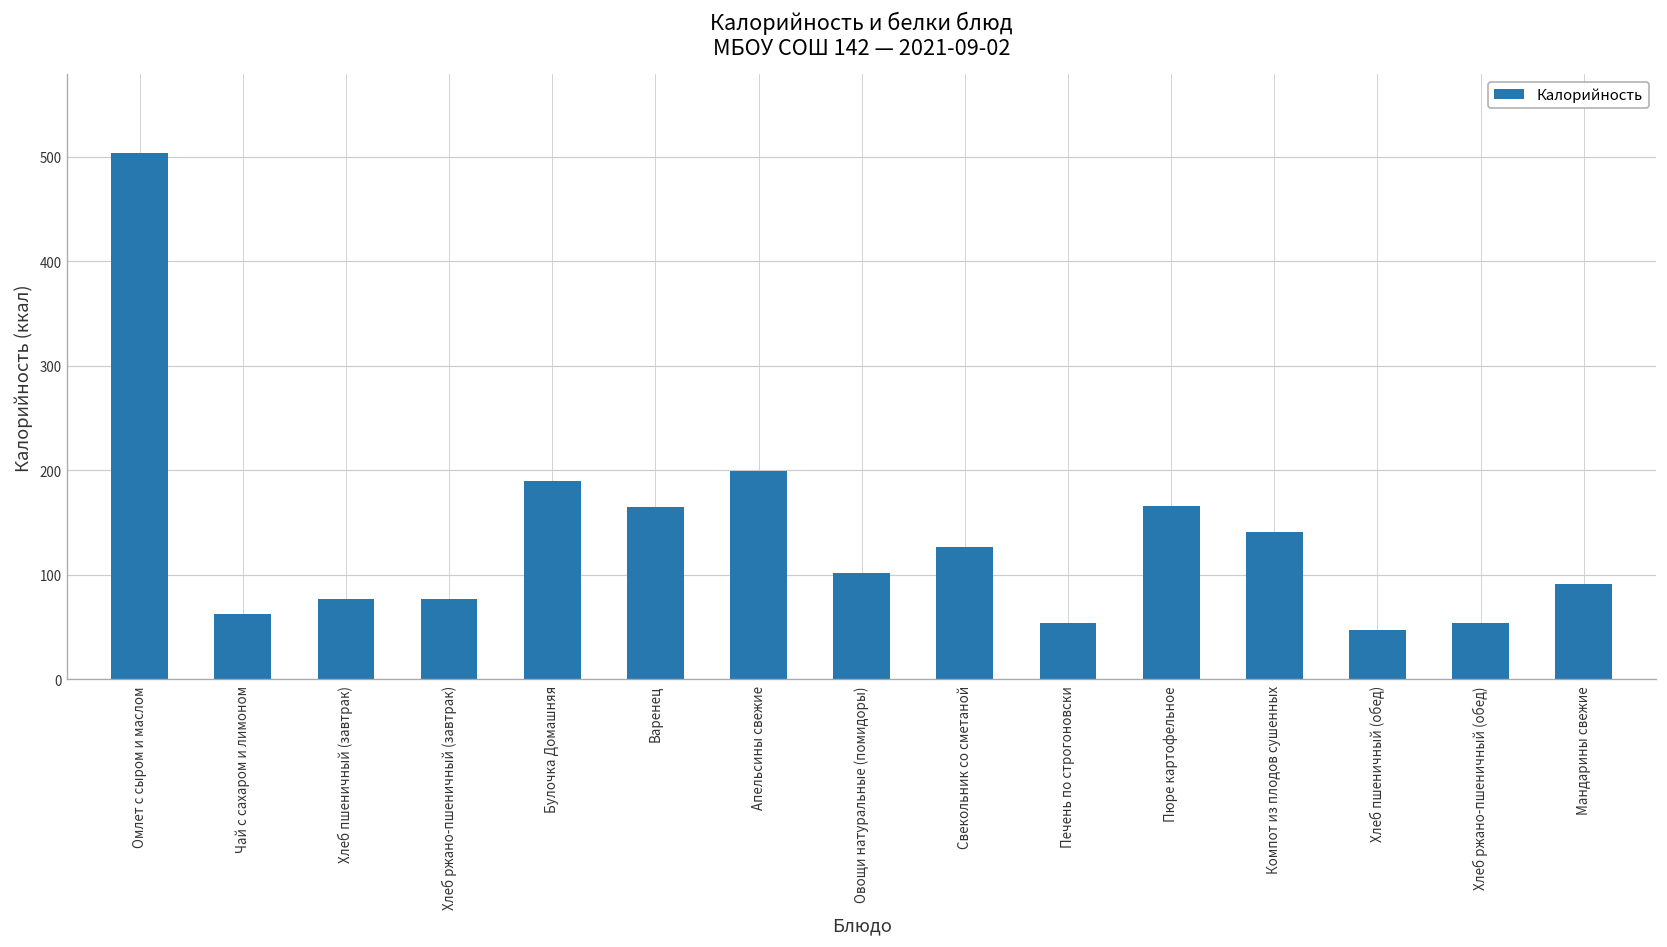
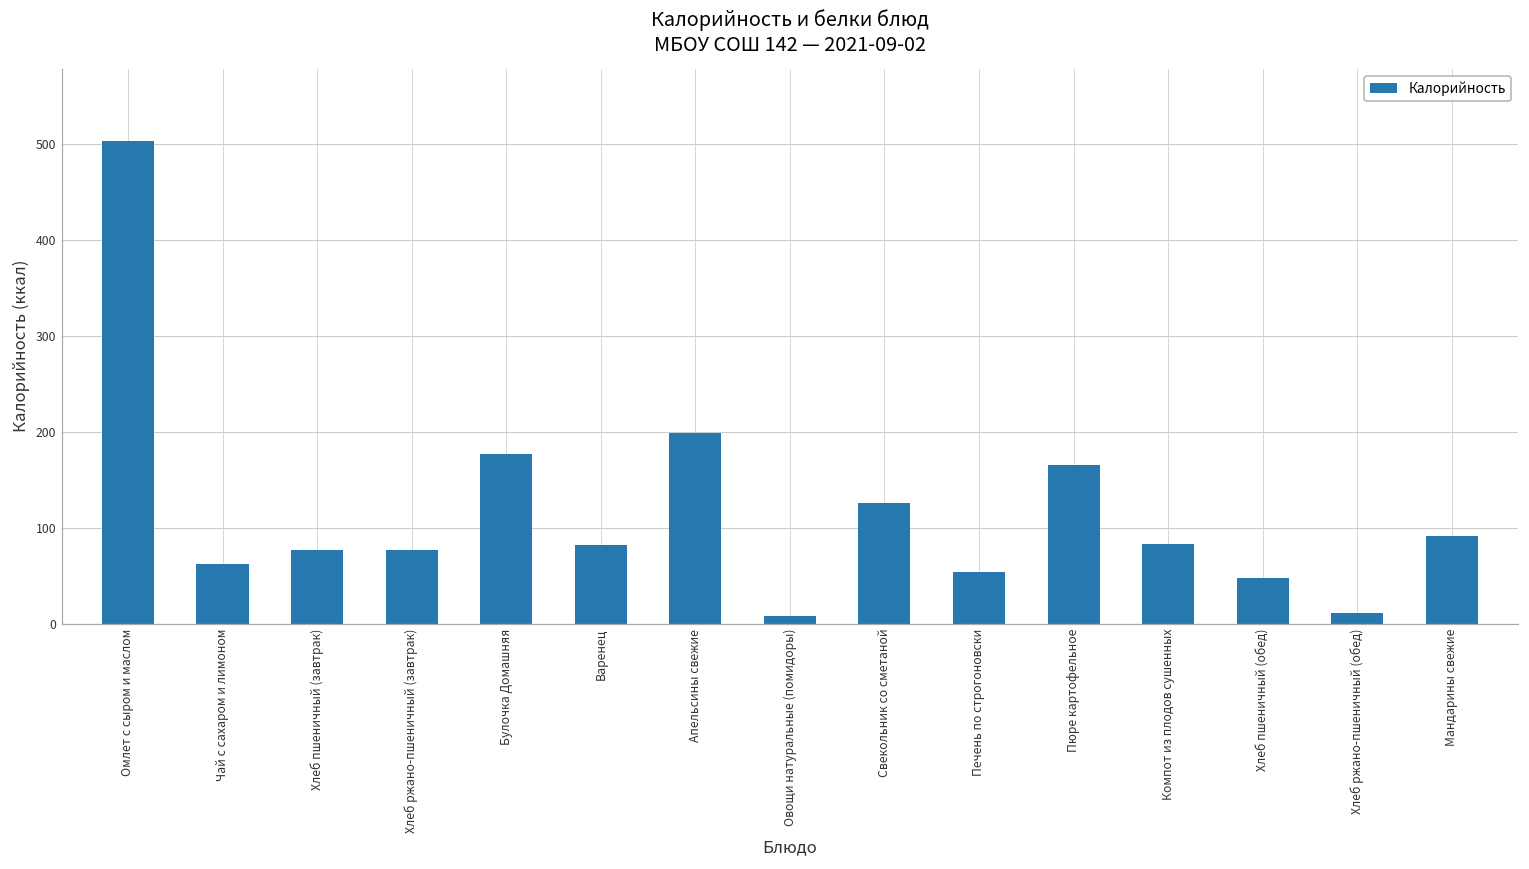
  {
    "Омлет с сыром и маслом": 500,
    "Чай с сахаром и лимоном": 60,
    "Хлеб пшеничный (завтрак)": 80,
    "Хлеб ржано-пшеничный (завтрак)": 80,
-   "Булочка Домашняя": 190,
-   "Варенец": 160,
+   "Булочка Домашняя": 180,
+   "Варенец": 80,
    "Апельсины свежие": 200,
-   "Овощи натуральные (помидоры)": 100,
+   "Овощи натуральные (помидоры)": 10,
    "Свекольник со сметаной": 130,
    "Печень по строгоновски": 50,
    "Пюре картофельное": 170,
-   "Компот из плодов сушенных": 140,
+   "Компот из плодов сушенных": 80,
    "Хлеб пшеничный (обед)": 50,
-   "Хлеб ржано-пшеничный (обед)": 50,
+   "Хлеб ржано-пшеничный (обед)": 10,
    "Мандарины свежие": 90
  }
